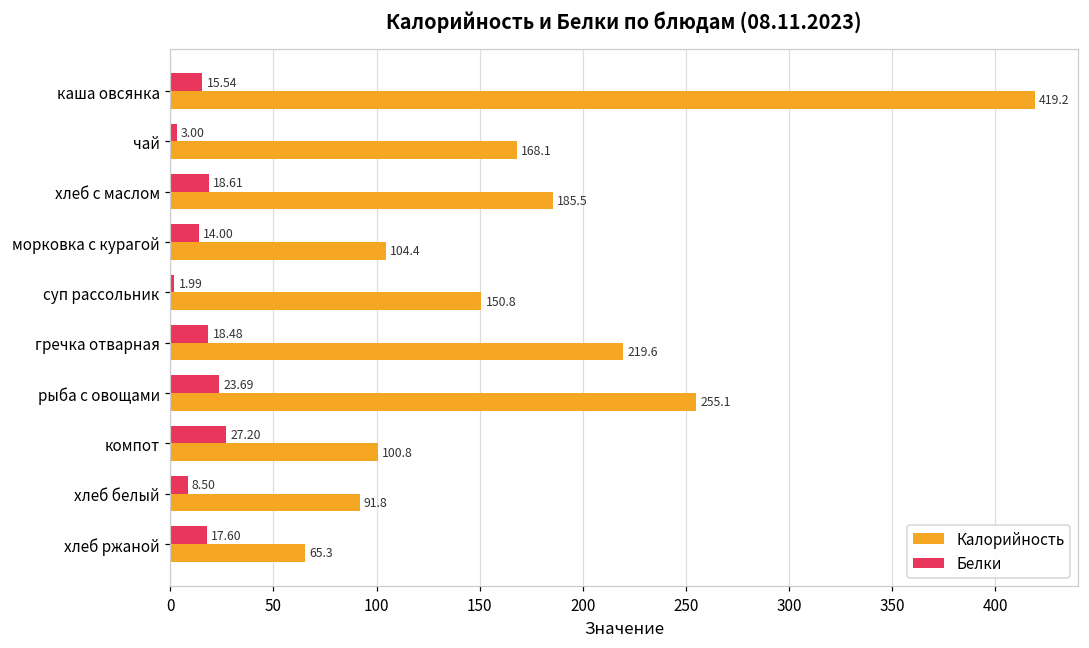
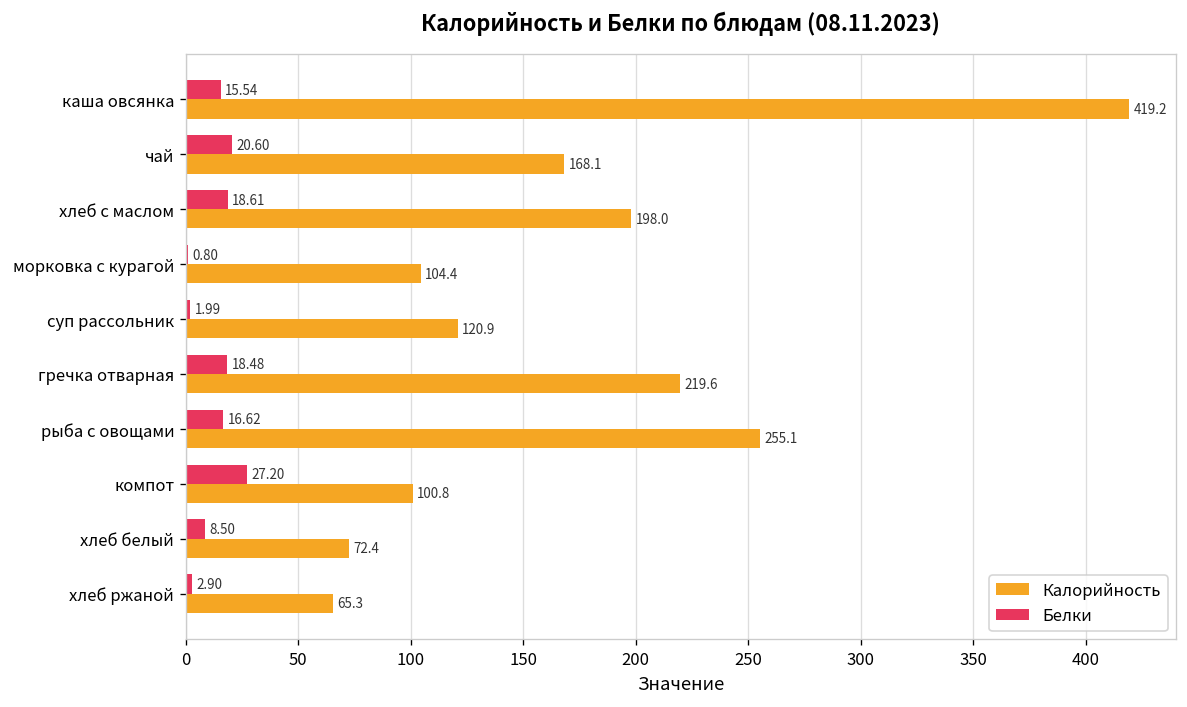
  {
    "Калорийность": {
      "каша овсянка": 419.2,
      "чай": 168.1,
-     "хлеб с маслом": 185.5,
+     "хлеб с маслом": 198.0,
      "морковка с курагой": 104.4,
-     "суп рассольник": 150.8,
+     "суп рассольник": 120.9,
      "гречка отварная": 219.6,
      "рыба с овощами": 255.1,
      "компот": 100.8,
-     "хлеб белый": 91.8,
+     "хлеб белый": 72.4,
      "хлеб ржаной": 65.3
    },
    "Белки": {
      "каша овсянка": 15.54,
-     "чай": 3.00,
+     "чай": 20.60,
      "хлеб с маслом": 18.61,
-     "морковка с курагой": 14.00,
+     "морковка с курагой": 0.80,
      "суп рассольник": 1.99,
      "гречка отварная": 18.48,
-     "рыба с овощами": 23.69,
+     "рыба с овощами": 16.62,
      "компот": 27.20,
      "хлеб белый": 8.50,
-     "хлеб ржаной": 17.60
+     "хлеб ржаной": 2.90
    }
  }
